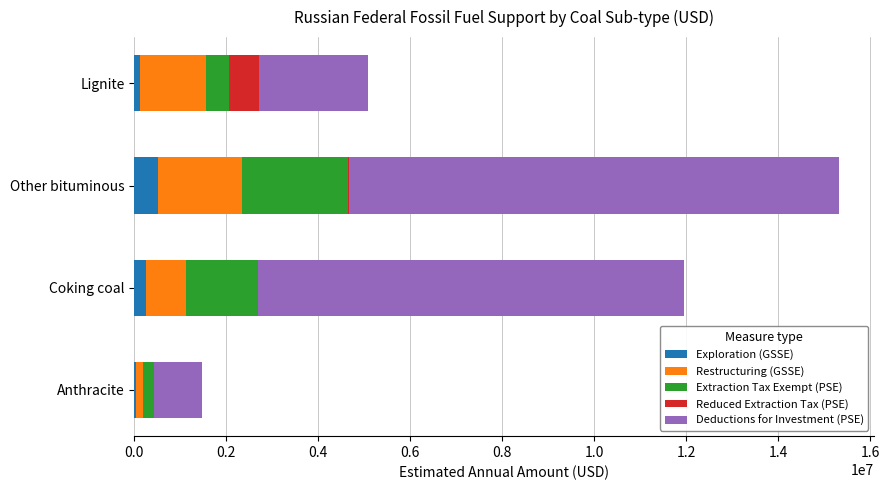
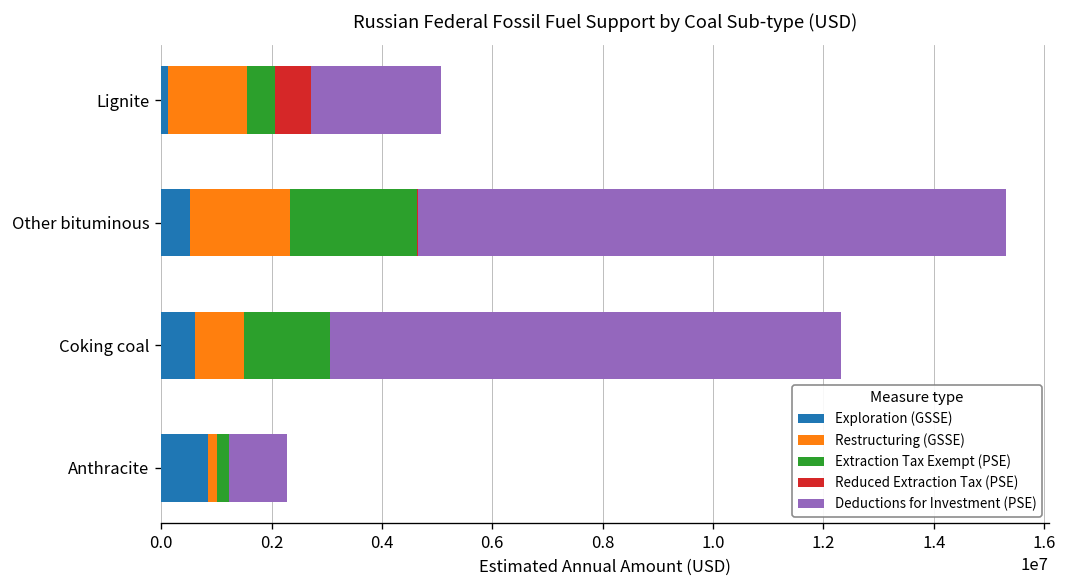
  {
    "Exploration (GSSE)": {
      "Lignite": 100000,
      "Other bituminous": 500000,
-     "Coking coal": 200000,
-     "Anthracite": 0
+     "Coking coal": 600000,
+     "Anthracite": 900000
    },
    "Restructuring (GSSE)": {
      "Lignite": 1400000,
      "Other bituminous": 1800000,
      "Coking coal": 900000,
      "Anthracite": 200000
    },
    "Extraction Tax Exempt (PSE)": {
      "Lignite": 500000,
      "Other bituminous": 2300000,
      "Coking coal": 1600000,
      "Anthracite": 200000
    },
    "Reduced Extraction Tax (PSE)": {
      "Lignite": 700000
    },
    "Deductions for Investment (PSE)": {
      "Lignite": 2400000,
      "Other bituminous": 10700000,
      "Coking coal": 9300000,
      "Anthracite": 1100000
    }
  }
